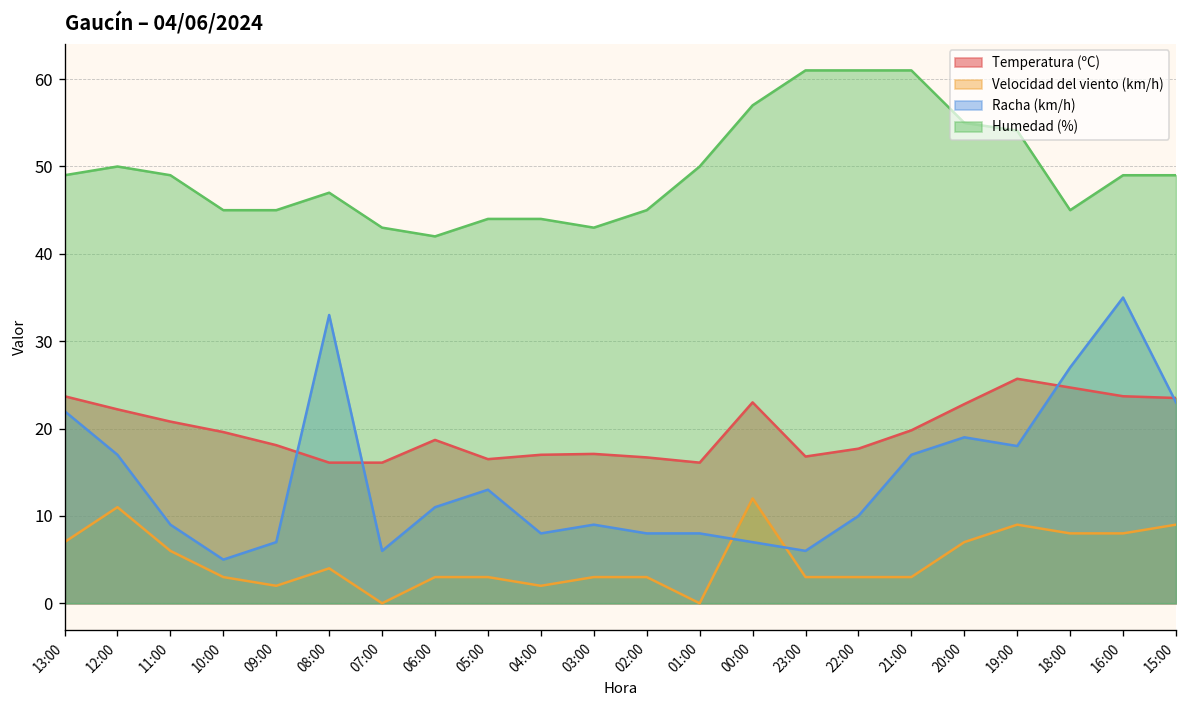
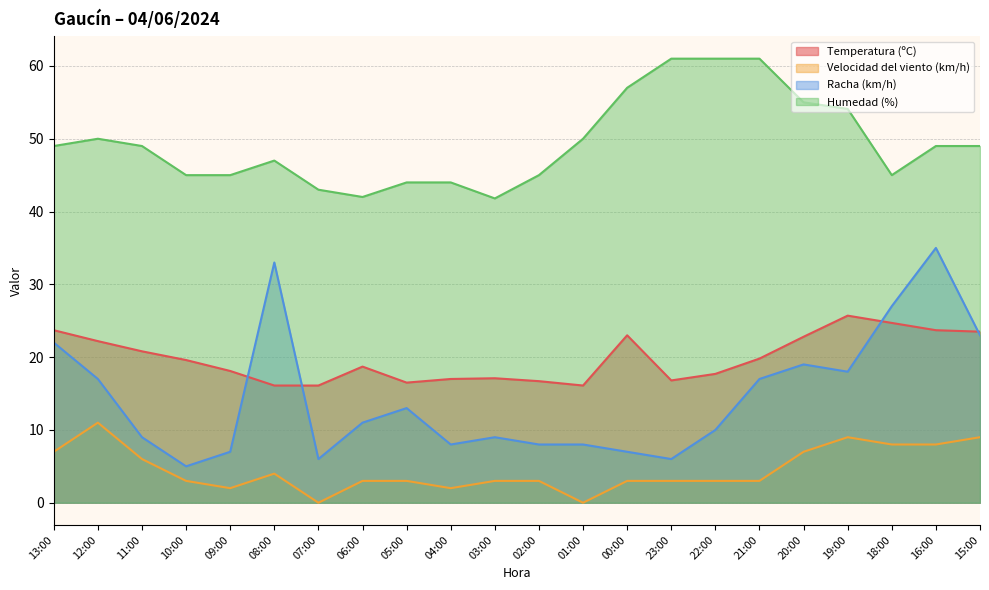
  {
    "Temperatura (ºC)": {
      "13:00": 24,
      "12:00": 22,
      "11:00": 21,
      "10:00": 20,
      "09:00": 18,
      "08:00": 16,
      "07:00": 16,
      "06:00": 19,
      "05:00": 17,
      "04:00": 17,
      "03:00": 17,
      "02:00": 17,
      "01:00": 16,
      "00:00": 23,
      "23:00": 17,
      "22:00": 18,
      "21:00": 20,
      "20:00": 23,
      "19:00": 26,
      "18:00": 25,
      "16:00": 24,
      "15:00": 24
    },
    "Velocidad del viento (km/h)": {
      "13:00": 7,
      "12:00": 11,
      "11:00": 6,
      "10:00": 3,
      "09:00": 2,
      "08:00": 4,
      "07:00": 0,
      "06:00": 3,
      "05:00": 3,
      "04:00": 2,
      "03:00": 3,
      "02:00": 3,
      "01:00": 0,
-     "00:00": 12,
+     "00:00": 3,
      "23:00": 3,
      "22:00": 3,
      "21:00": 3,
      "20:00": 7,
      "19:00": 9,
      "18:00": 8,
      "16:00": 8,
      "15:00": 9
    },
    "Racha (km/h)": {
      "13:00": 22,
      "12:00": 17,
      "11:00": 9,
      "10:00": 5,
      "09:00": 7,
      "08:00": 33,
      "07:00": 6,
      "06:00": 11,
      "05:00": 13,
      "04:00": 8,
      "03:00": 9,
      "02:00": 8,
      "01:00": 8,
      "00:00": 7,
      "23:00": 6,
      "22:00": 10,
      "21:00": 17,
      "20:00": 19,
      "19:00": 18,
      "18:00": 27,
      "16:00": 35,
      "15:00": 23
    },
    "Humedad (%)": {
      "13:00": 49,
      "12:00": 50,
      "11:00": 49,
      "10:00": 45,
      "09:00": 45,
      "08:00": 47,
      "07:00": 43,
      "06:00": 42,
      "05:00": 44,
      "04:00": 44,
-     "03:00": 43,
+     "03:00": 42,
      "02:00": 45,
      "01:00": 50,
      "00:00": 57,
      "23:00": 61,
      "22:00": 61,
      "21:00": 61,
      "18:00": 45,
      "16:00": 49,
      "15:00": 49
    }
  }
